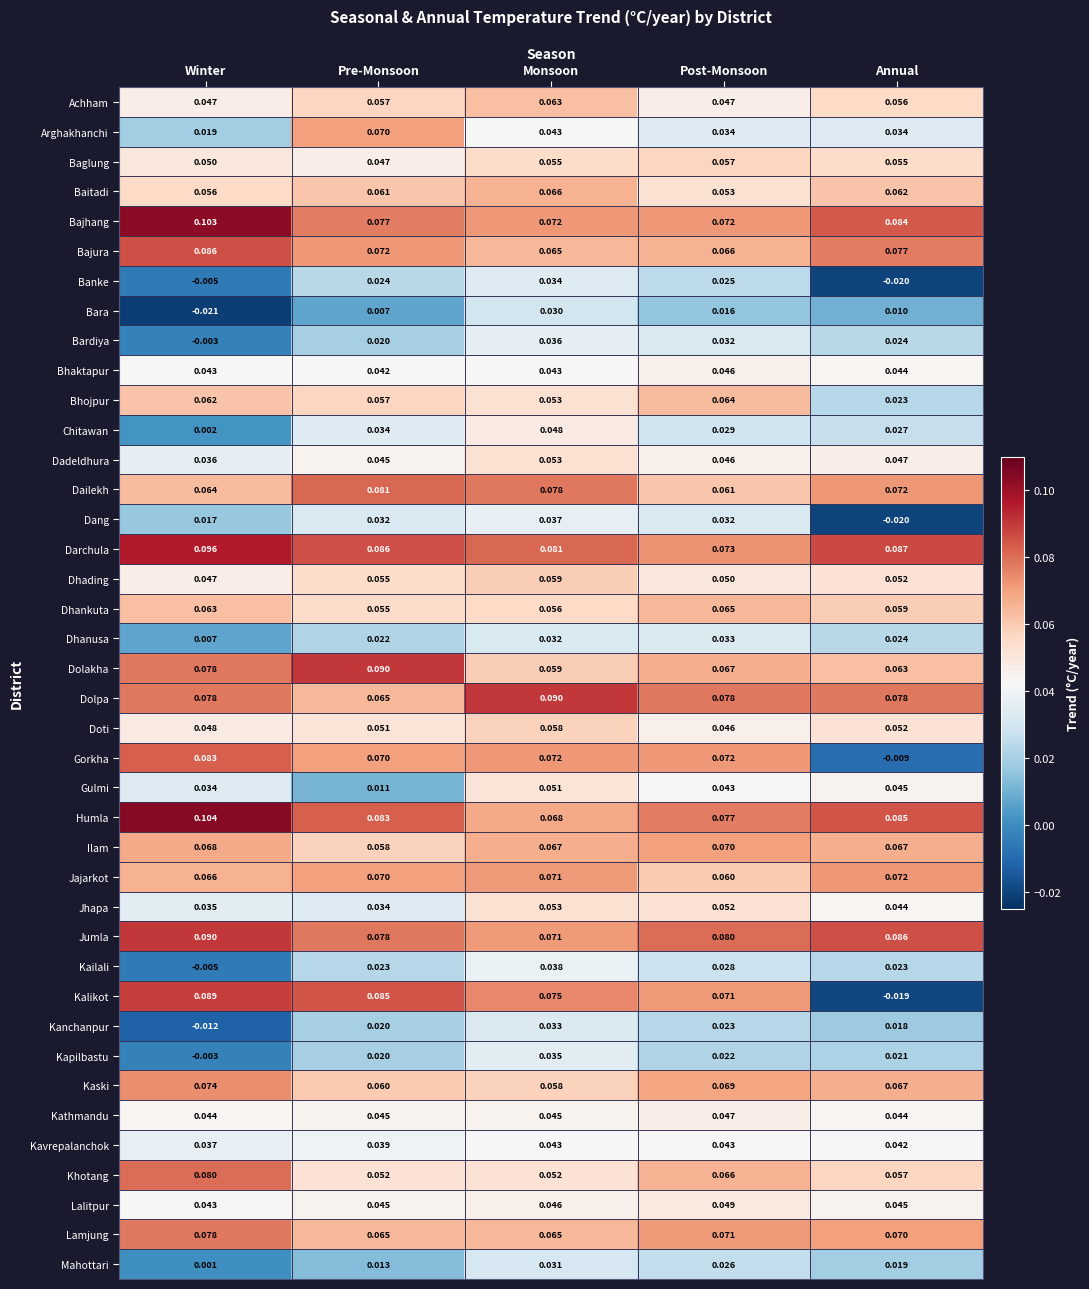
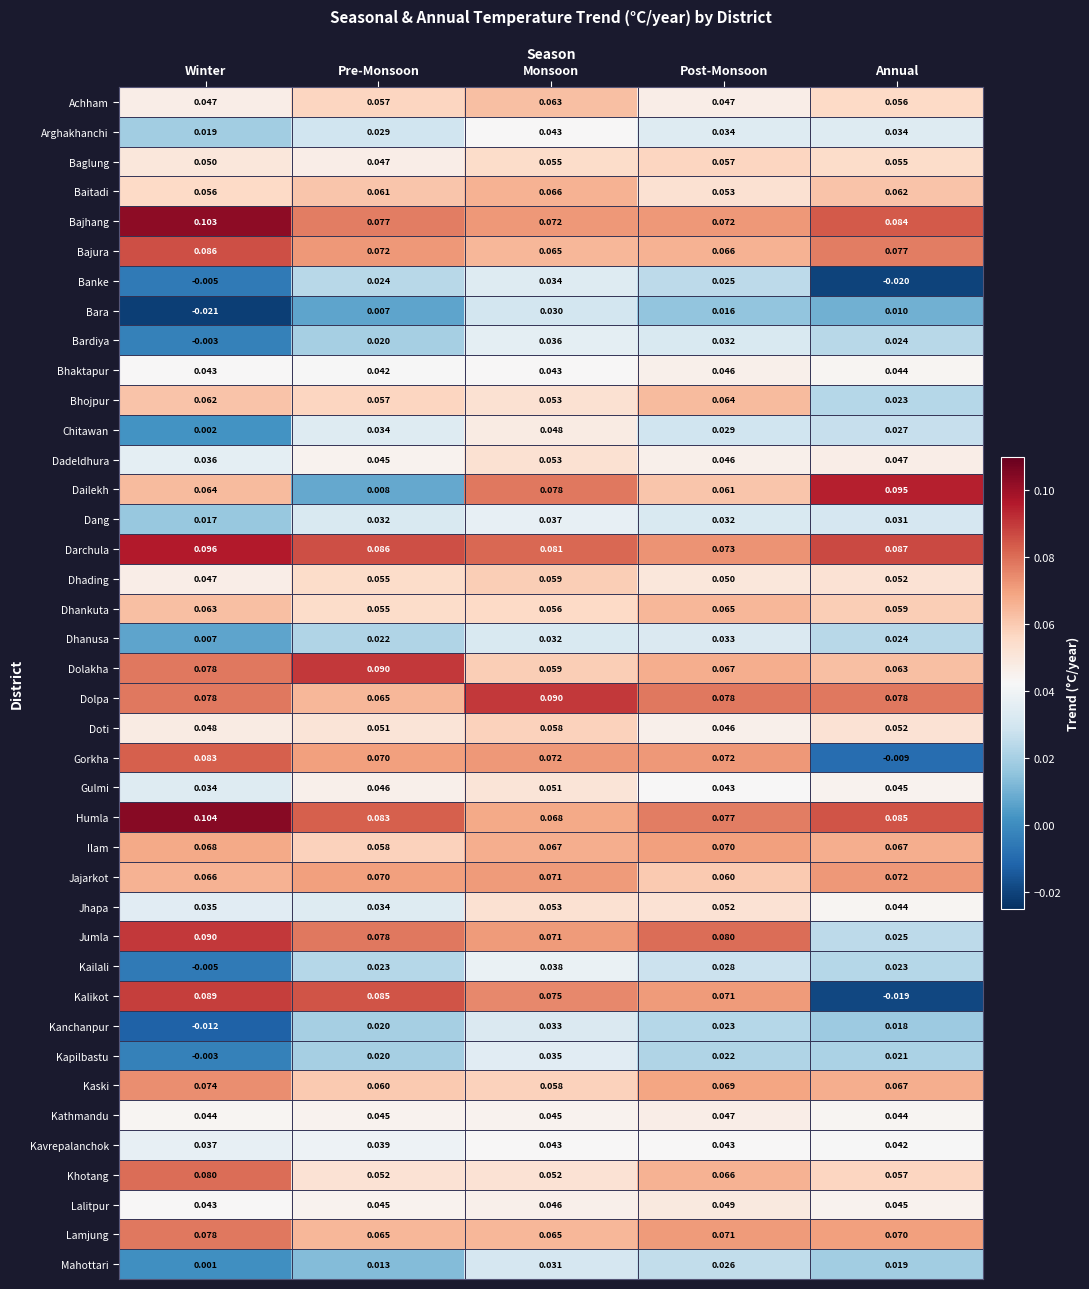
  {
    "Achham": {
      "Winter": 0.047,
      "Pre-Monsoon": 0.057,
      "Monsoon": 0.063,
      "Post-Monsoon": 0.047,
      "Annual": 0.056
    },
    "Arghakhanchi": {
      "Winter": 0.019,
-     "Pre-Monsoon": 0.070,
+     "Pre-Monsoon": 0.029,
      "Monsoon": 0.043,
      "Post-Monsoon": 0.034,
      "Annual": 0.034
    },
    "Baglung": {
      "Winter": 0.050,
      "Pre-Monsoon": 0.047,
      "Monsoon": 0.055,
      "Post-Monsoon": 0.057,
      "Annual": 0.055
    },
    "Baitadi": {
      "Winter": 0.056,
      "Pre-Monsoon": 0.061,
      "Monsoon": 0.066,
      "Post-Monsoon": 0.053,
      "Annual": 0.062
    },
    "Bajhang": {
      "Winter": 0.103,
      "Pre-Monsoon": 0.077,
      "Monsoon": 0.072,
      "Post-Monsoon": 0.072,
      "Annual": 0.084
    },
    "Bajura": {
      "Winter": 0.086,
      "Pre-Monsoon": 0.072,
      "Monsoon": 0.065,
      "Post-Monsoon": 0.066,
      "Annual": 0.077
    },
    "Banke": {
      "Winter": -0.005,
      "Pre-Monsoon": 0.024,
      "Monsoon": 0.034,
      "Post-Monsoon": 0.025,
      "Annual": -0.020
    },
    "Bara": {
      "Winter": -0.021,
      "Pre-Monsoon": 0.007,
      "Monsoon": 0.030,
      "Post-Monsoon": 0.016,
      "Annual": 0.010
    },
    "Bardiya": {
      "Winter": -0.003,
      "Pre-Monsoon": 0.020,
      "Monsoon": 0.036,
      "Post-Monsoon": 0.032,
      "Annual": 0.024
    },
    "Bhaktapur": {
      "Winter": 0.043,
      "Pre-Monsoon": 0.042,
      "Monsoon": 0.043,
      "Post-Monsoon": 0.046,
      "Annual": 0.044
    },
    "Bhojpur": {
      "Winter": 0.062,
      "Pre-Monsoon": 0.057,
      "Monsoon": 0.053,
      "Post-Monsoon": 0.064,
      "Annual": 0.023
    },
    "Chitawan": {
      "Winter": 0.002,
      "Pre-Monsoon": 0.034,
      "Monsoon": 0.048,
      "Post-Monsoon": 0.029,
      "Annual": 0.027
    },
    "Dadeldhura": {
      "Winter": 0.036,
      "Pre-Monsoon": 0.045,
      "Monsoon": 0.053,
      "Post-Monsoon": 0.046,
      "Annual": 0.047
    },
    "Dailekh": {
      "Winter": 0.064,
-     "Pre-Monsoon": 0.081,
+     "Pre-Monsoon": 0.008,
      "Monsoon": 0.078,
      "Post-Monsoon": 0.061,
-     "Annual": 0.072
+     "Annual": 0.095
    },
    "Dang": {
      "Winter": 0.017,
      "Pre-Monsoon": 0.032,
      "Monsoon": 0.037,
      "Post-Monsoon": 0.032,
-     "Annual": -0.020
+     "Annual": 0.031
    },
    "Darchula": {
      "Winter": 0.096,
      "Pre-Monsoon": 0.086,
      "Monsoon": 0.081,
      "Post-Monsoon": 0.073,
      "Annual": 0.087
    },
    "Dhading": {
      "Winter": 0.047,
      "Pre-Monsoon": 0.055,
      "Monsoon": 0.059,
      "Post-Monsoon": 0.050,
      "Annual": 0.052
    },
    "Dhankuta": {
      "Winter": 0.063,
      "Pre-Monsoon": 0.055,
      "Monsoon": 0.056,
      "Post-Monsoon": 0.065,
      "Annual": 0.059
    },
    "Dhanusa": {
      "Winter": 0.007,
      "Pre-Monsoon": 0.022,
      "Monsoon": 0.032,
      "Post-Monsoon": 0.033,
      "Annual": 0.024
    },
    "Dolakha": {
      "Winter": 0.078,
      "Pre-Monsoon": 0.090,
      "Monsoon": 0.059,
      "Post-Monsoon": 0.067,
      "Annual": 0.063
    },
    "Dolpa": {
      "Winter": 0.078,
      "Pre-Monsoon": 0.065,
      "Monsoon": 0.090,
      "Post-Monsoon": 0.078,
      "Annual": 0.078
    },
    "Doti": {
      "Winter": 0.048,
      "Pre-Monsoon": 0.051,
      "Monsoon": 0.058,
      "Post-Monsoon": 0.046,
      "Annual": 0.052
    },
    "Gorkha": {
      "Winter": 0.083,
      "Pre-Monsoon": 0.070,
      "Monsoon": 0.072,
      "Post-Monsoon": 0.072,
      "Annual": -0.009
    },
    "Gulmi": {
      "Winter": 0.034,
-     "Pre-Monsoon": 0.011,
+     "Pre-Monsoon": 0.046,
      "Monsoon": 0.051,
      "Post-Monsoon": 0.043,
      "Annual": 0.045
    },
    "Humla": {
      "Winter": 0.104,
      "Pre-Monsoon": 0.083,
      "Monsoon": 0.068,
      "Post-Monsoon": 0.077,
      "Annual": 0.085
    },
    "Ilam": {
      "Winter": 0.068,
      "Pre-Monsoon": 0.058,
      "Monsoon": 0.067,
      "Post-Monsoon": 0.070,
      "Annual": 0.067
    },
    "Jajarkot": {
      "Winter": 0.066,
      "Pre-Monsoon": 0.070,
      "Monsoon": 0.071,
      "Post-Monsoon": 0.060,
      "Annual": 0.072
    },
    "Jhapa": {
      "Winter": 0.035,
      "Pre-Monsoon": 0.034,
      "Monsoon": 0.053,
      "Post-Monsoon": 0.052,
      "Annual": 0.044
    },
    "Jumla": {
      "Winter": 0.090,
      "Pre-Monsoon": 0.078,
      "Monsoon": 0.071,
      "Post-Monsoon": 0.080,
-     "Annual": 0.086
+     "Annual": 0.025
    },
    "Kailali": {
      "Winter": -0.005,
      "Pre-Monsoon": 0.023,
      "Monsoon": 0.038,
      "Post-Monsoon": 0.028,
      "Annual": 0.023
    },
    "Kalikot": {
      "Winter": 0.089,
      "Pre-Monsoon": 0.085,
      "Monsoon": 0.075,
      "Post-Monsoon": 0.071,
      "Annual": -0.019
    },
    "Kanchanpur": {
      "Winter": -0.012,
      "Pre-Monsoon": 0.020,
      "Monsoon": 0.033,
      "Post-Monsoon": 0.023,
      "Annual": 0.018
    },
    "Kapilbastu": {
      "Winter": -0.003,
      "Pre-Monsoon": 0.020,
      "Monsoon": 0.035,
      "Post-Monsoon": 0.022,
      "Annual": 0.021
    },
    "Kaski": {
      "Winter": 0.074,
      "Pre-Monsoon": 0.060,
      "Monsoon": 0.058,
      "Post-Monsoon": 0.069,
      "Annual": 0.067
    },
    "Kathmandu": {
      "Winter": 0.044,
      "Pre-Monsoon": 0.045,
      "Monsoon": 0.045,
      "Post-Monsoon": 0.047,
      "Annual": 0.044
    },
    "Kavrepalanchok": {
      "Winter": 0.037,
      "Pre-Monsoon": 0.039,
      "Monsoon": 0.043,
      "Post-Monsoon": 0.043,
      "Annual": 0.042
    },
    "Khotang": {
      "Winter": 0.080,
      "Pre-Monsoon": 0.052,
      "Monsoon": 0.052,
      "Post-Monsoon": 0.066,
      "Annual": 0.057
    },
    "Lalitpur": {
      "Winter": 0.043,
      "Pre-Monsoon": 0.045,
      "Monsoon": 0.046,
      "Post-Monsoon": 0.049,
      "Annual": 0.045
    },
    "Lamjung": {
      "Winter": 0.078,
      "Pre-Monsoon": 0.065,
      "Monsoon": 0.065,
      "Post-Monsoon": 0.071,
      "Annual": 0.070
    },
    "Mahottari": {
      "Winter": 0.001,
      "Pre-Monsoon": 0.013,
      "Monsoon": 0.031,
      "Post-Monsoon": 0.026,
      "Annual": 0.019
    }
  }
